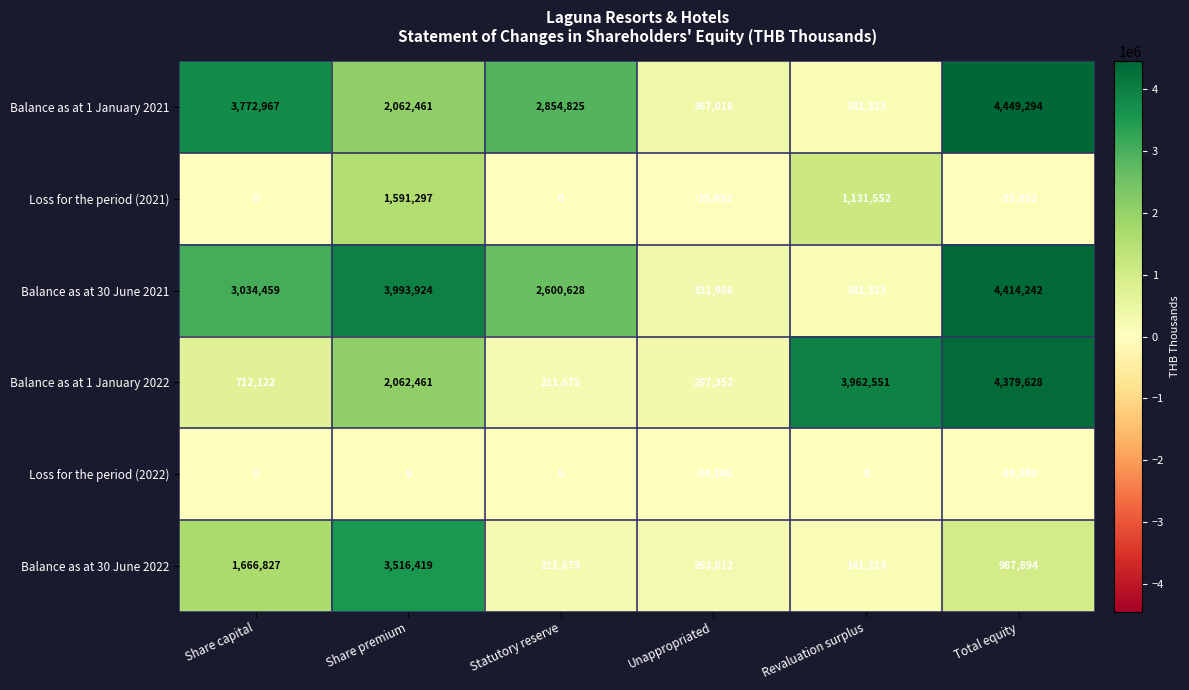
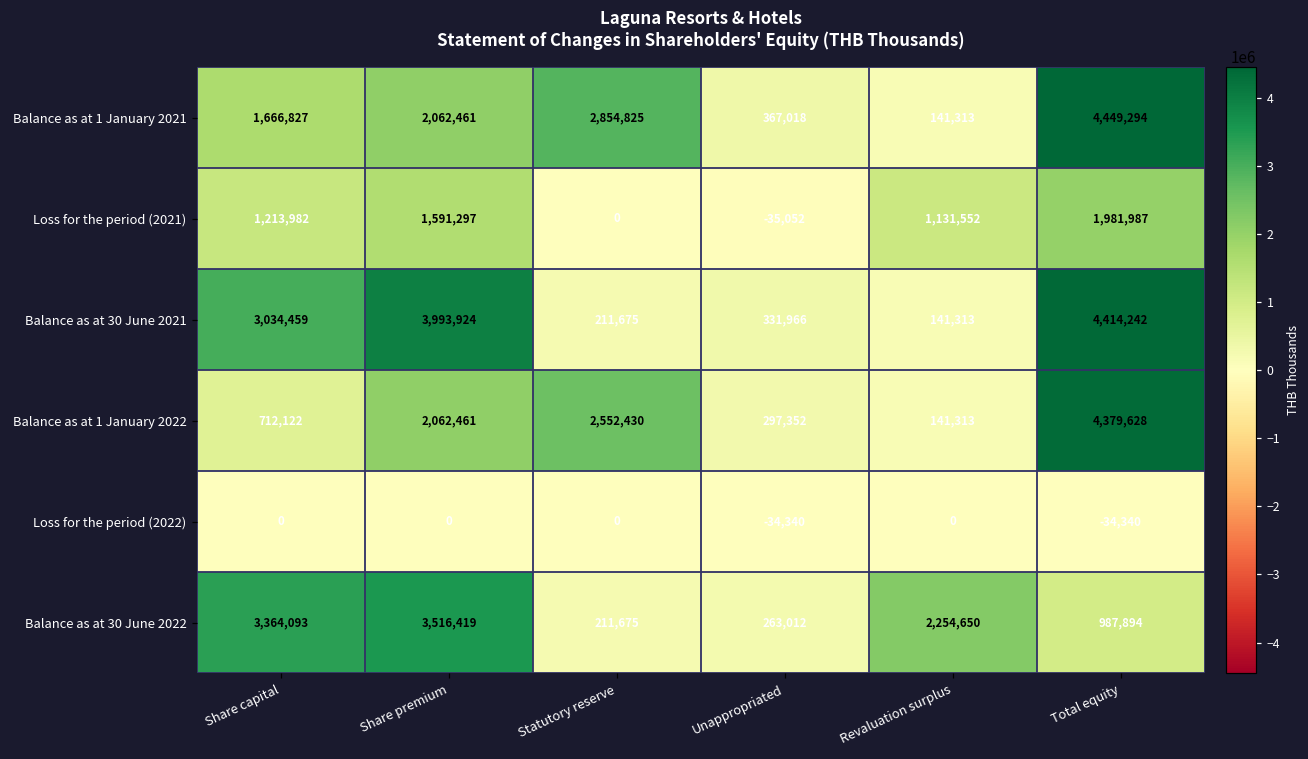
  {
    "Balance as at 1 January 2021": {
-     "Share capital": "3,772,967",
+     "Share capital": "1,666,827",
      "Share premium": "2,062,461",
      "Statutory reserve": "2,854,825",
      "Unappropriated": "367,018",
      "Revaluation surplus": "141,313",
      "Total equity": "4,449,294"
    },
    "Loss for the period (2021)": {
-     "Share capital": "0",
+     "Share capital": "1,213,982",
      "Share premium": "1,591,297",
      "Statutory reserve": "0",
      "Unappropriated": "-35,052",
      "Revaluation surplus": "1,131,552",
-     "Total equity": "-35,052"
+     "Total equity": "1,981,987"
    },
    "Balance as at 30 June 2021": {
      "Share capital": "3,034,459",
      "Share premium": "3,993,924",
-     "Statutory reserve": "2,600,628",
+     "Statutory reserve": "211,675",
      "Unappropriated": "331,966",
      "Revaluation surplus": "141,313",
      "Total equity": "4,414,242"
    },
    "Balance as at 1 January 2022": {
      "Share capital": "712,122",
      "Share premium": "2,062,461",
-     "Statutory reserve": "211,675",
+     "Statutory reserve": "2,552,430",
      "Unappropriated": "297,352",
-     "Revaluation surplus": "3,962,551",
+     "Revaluation surplus": "141,313",
      "Total equity": "4,379,628"
    },
    "Loss for the period (2022)": {
      "Share capital": "0",
      "Share premium": "0",
      "Statutory reserve": "0",
      "Unappropriated": "-34,340",
      "Revaluation surplus": "0",
      "Total equity": "-34,340"
    },
    "Balance as at 30 June 2022": {
-     "Share capital": "1,666,827",
+     "Share capital": "3,364,093",
      "Share premium": "3,516,419",
      "Statutory reserve": "211,675",
      "Unappropriated": "263,012",
-     "Revaluation surplus": "141,313",
+     "Revaluation surplus": "2,254,650",
      "Total equity": "987,894"
    }
  }
